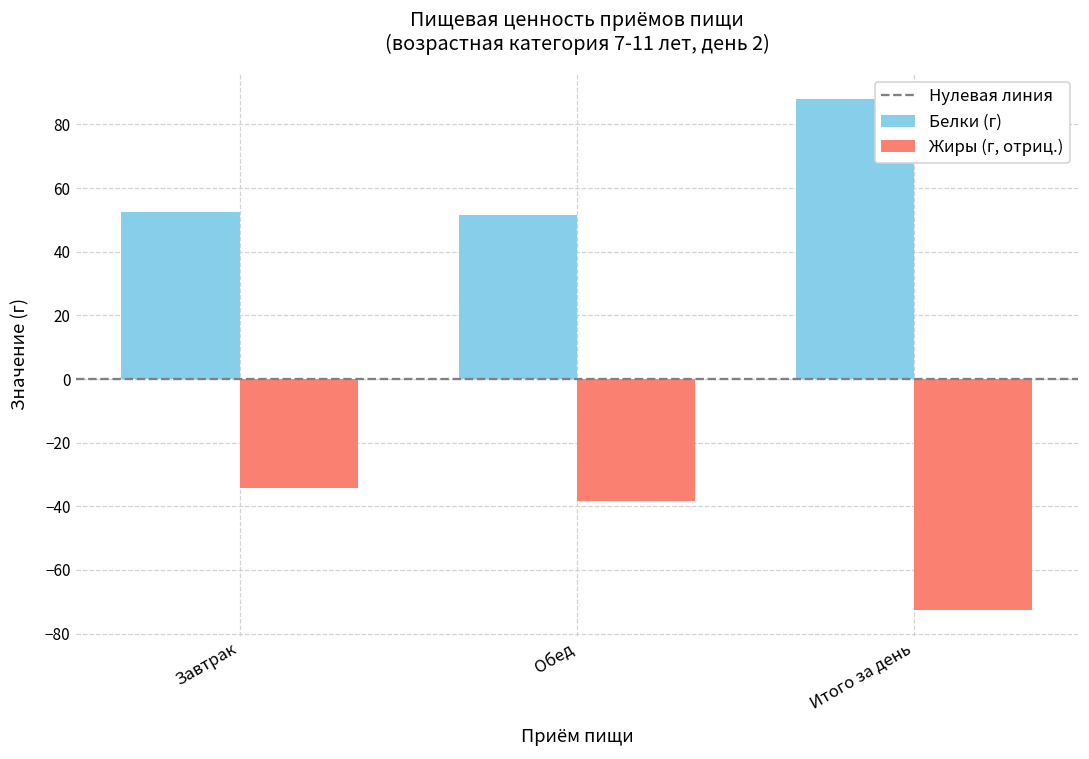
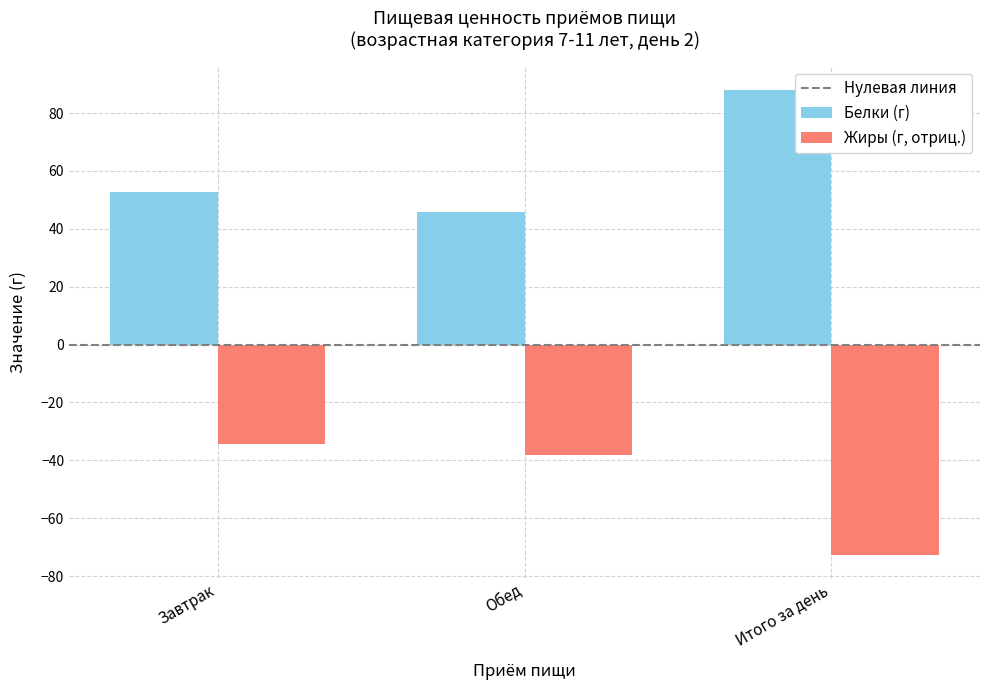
  {
    "Белки (г)": {
      "Завтрак": 53,
-     "Обед": 51,
+     "Обед": 46,
      "Итого за день": 88
    },
    "Жиры (г, отриц.)": {
      "Завтрак": -34,
      "Обед": -38,
      "Итого за день": -73
    }
  }
